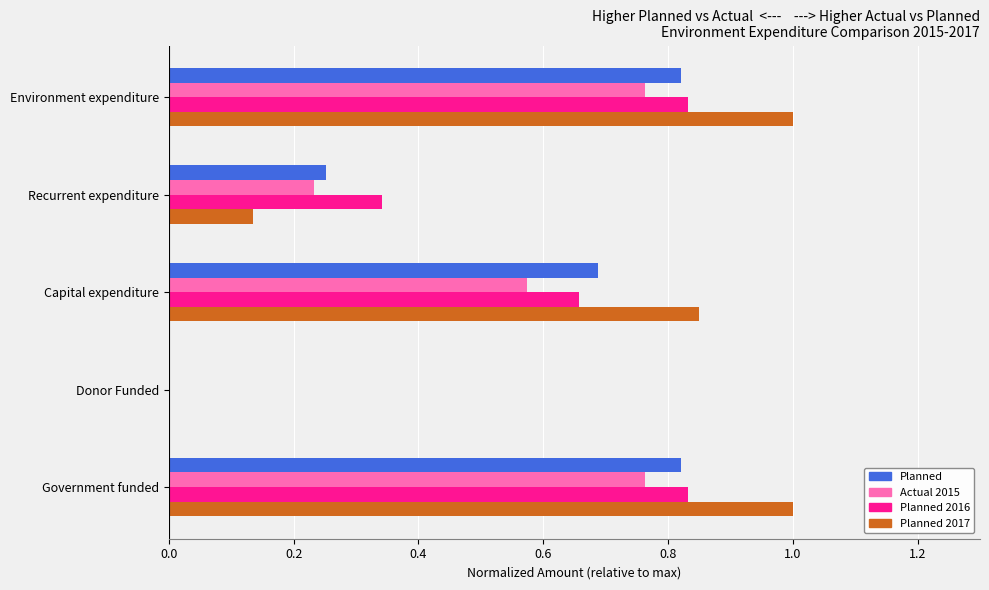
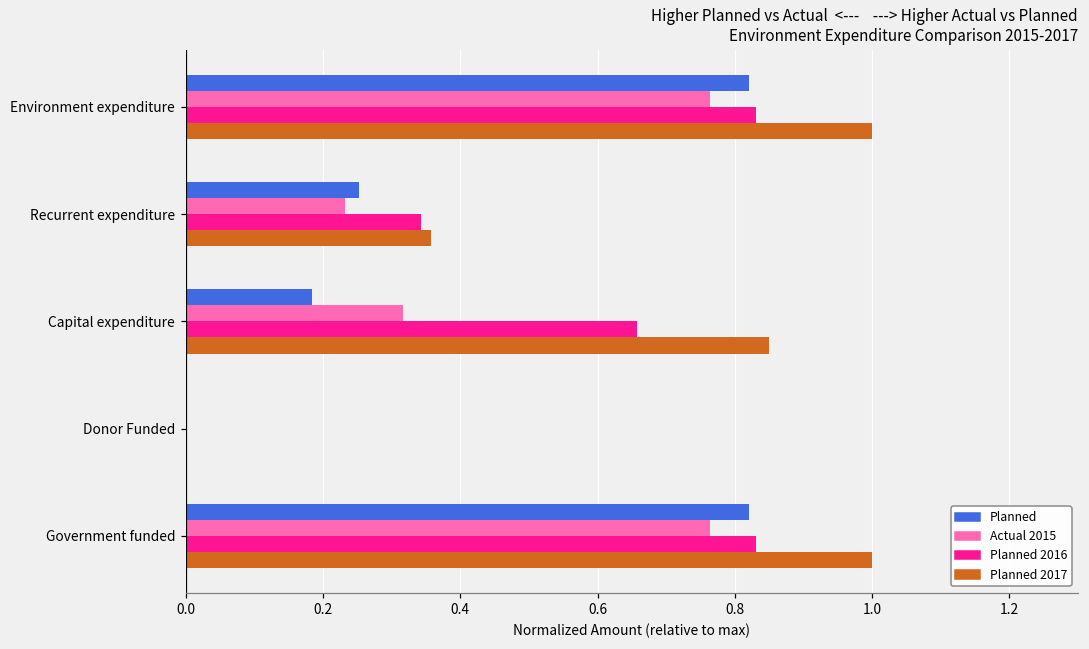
  {
    "Planned": {
      "Environment expenditure": 0.82,
      "Recurrent expenditure": 0.25,
-     "Capital expenditure": 0.69,
+     "Capital expenditure": 0.18,
      "Donor Funded": 0.00,
      "Government funded": 0.82
    },
    "Actual 2015": {
      "Environment expenditure": 0.76,
      "Recurrent expenditure": 0.23,
-     "Capital expenditure": 0.57,
+     "Capital expenditure": 0.32,
      "Donor Funded": 0.00,
      "Government funded": 0.76
    },
    "Planned 2016": {
      "Environment expenditure": 0.83,
      "Recurrent expenditure": 0.34,
      "Capital expenditure": 0.66,
      "Donor Funded": 0.00,
      "Government funded": 0.83
    },
    "Planned 2017": {
      "Environment expenditure": 1.00,
-     "Recurrent expenditure": 0.13,
+     "Recurrent expenditure": 0.36,
      "Capital expenditure": 0.85,
      "Donor Funded": 0.00,
      "Government funded": 1.00
    }
  }
